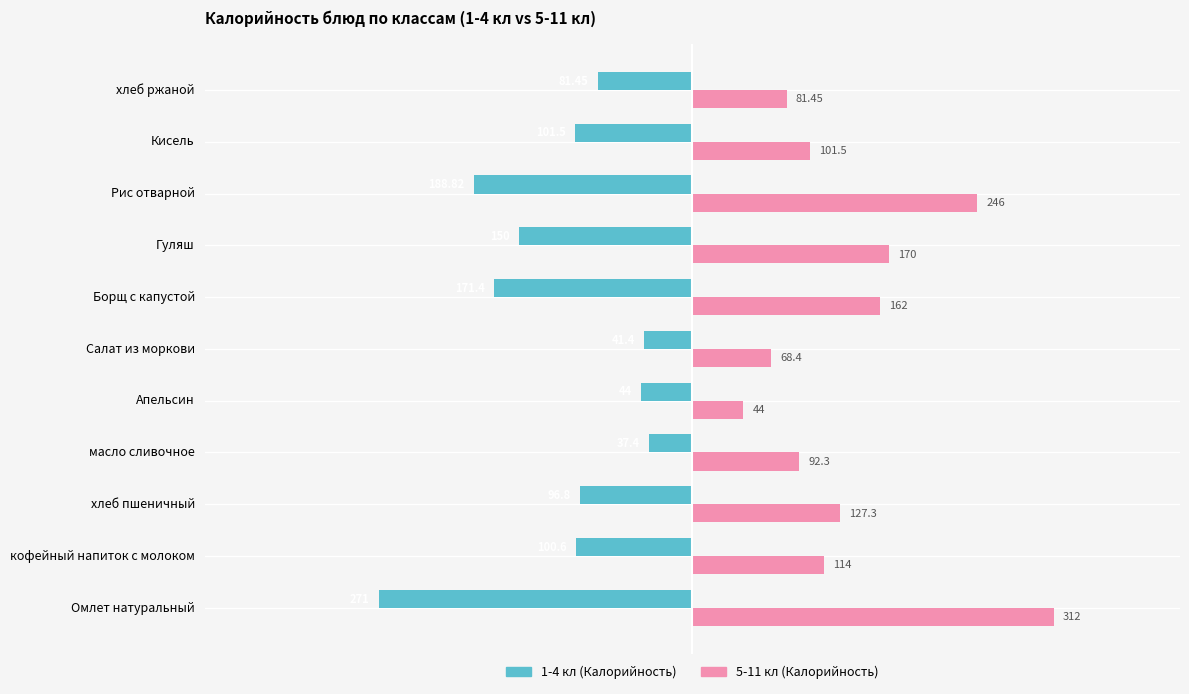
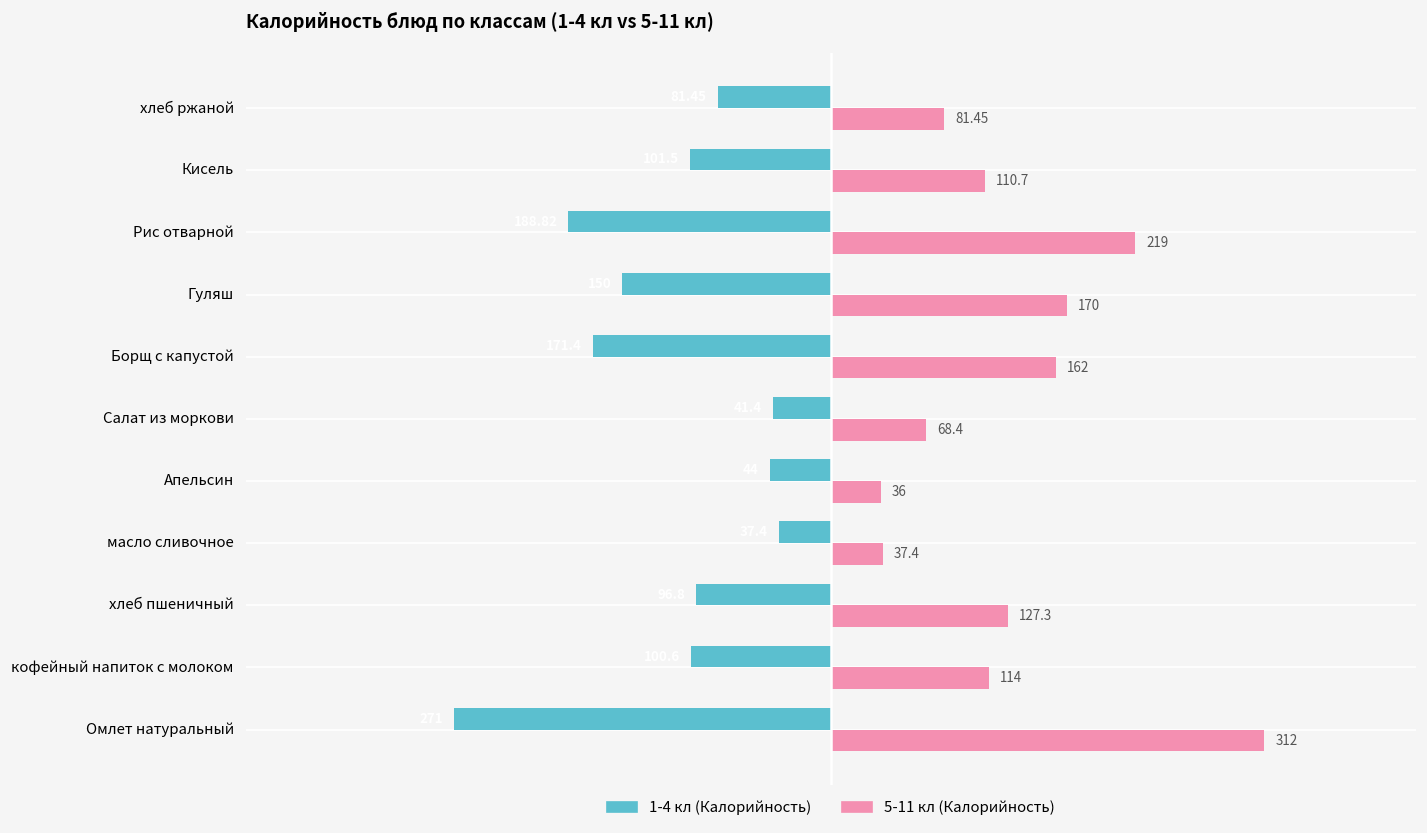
  {
    "5-11 кл (Калорийность)": {
      "хлеб ржаной": 81.45,
-     "Кисель": 101.5,
-     "Рис отварной": 246,
+     "Кисель": 110.7,
+     "Рис отварной": 219,
      "Гуляш": 170,
      "Борщ с капустой": 162,
      "Салат из моркови": 68.4,
-     "Апельсин": 44,
-     "масло сливочное": 92.3,
+     "Апельсин": 36,
+     "масло сливочное": 37.4,
      "хлеб пшеничный": 127.3,
      "кофейный напиток с молоком": 114,
      "Омлет натуральный": 312
    }
  }
